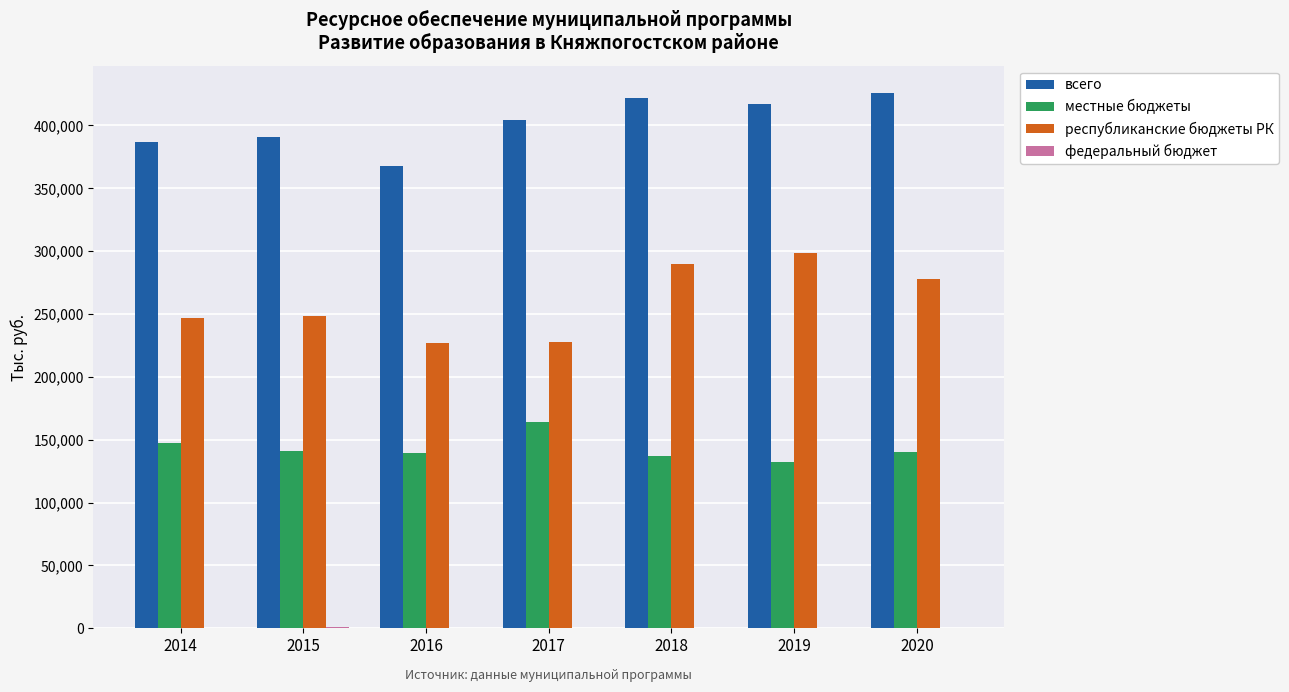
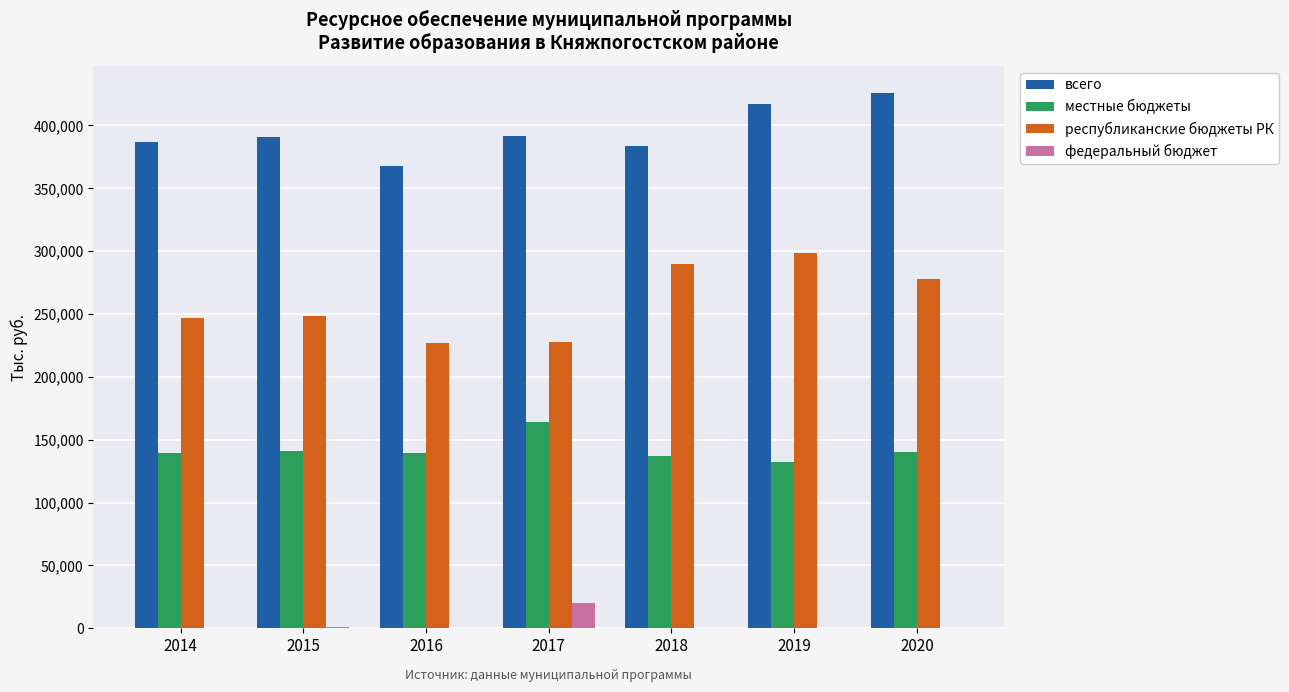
  {
    "всего": {
      "2014": "387,000",
      "2015": "391,000",
      "2016": "367,000",
-     "2017": "404,000",
-     "2018": "422,000",
+     "2017": "392,000",
+     "2018": "384,000",
      "2019": "417,000",
      "2020": "426,000"
    },
    "местные бюджеты": {
-     "2014": "148,000",
+     "2014": "139,000",
      "2015": "141,000",
      "2016": "140,000",
      "2017": "164,000",
      "2018": "137,000",
      "2019": "133,000",
      "2020": "140,000"
    },
    "республиканские бюджеты РК": {
      "2014": "247,000",
      "2015": "248,000",
      "2016": "227,000",
      "2017": "227,000",
      "2018": "290,000",
      "2019": "299,000",
      "2020": "278,000"
    },
    "федеральный бюджет": {
-     "2017": "0",
+     "2017": "20,000",
      "2020": "0"
    }
  }
